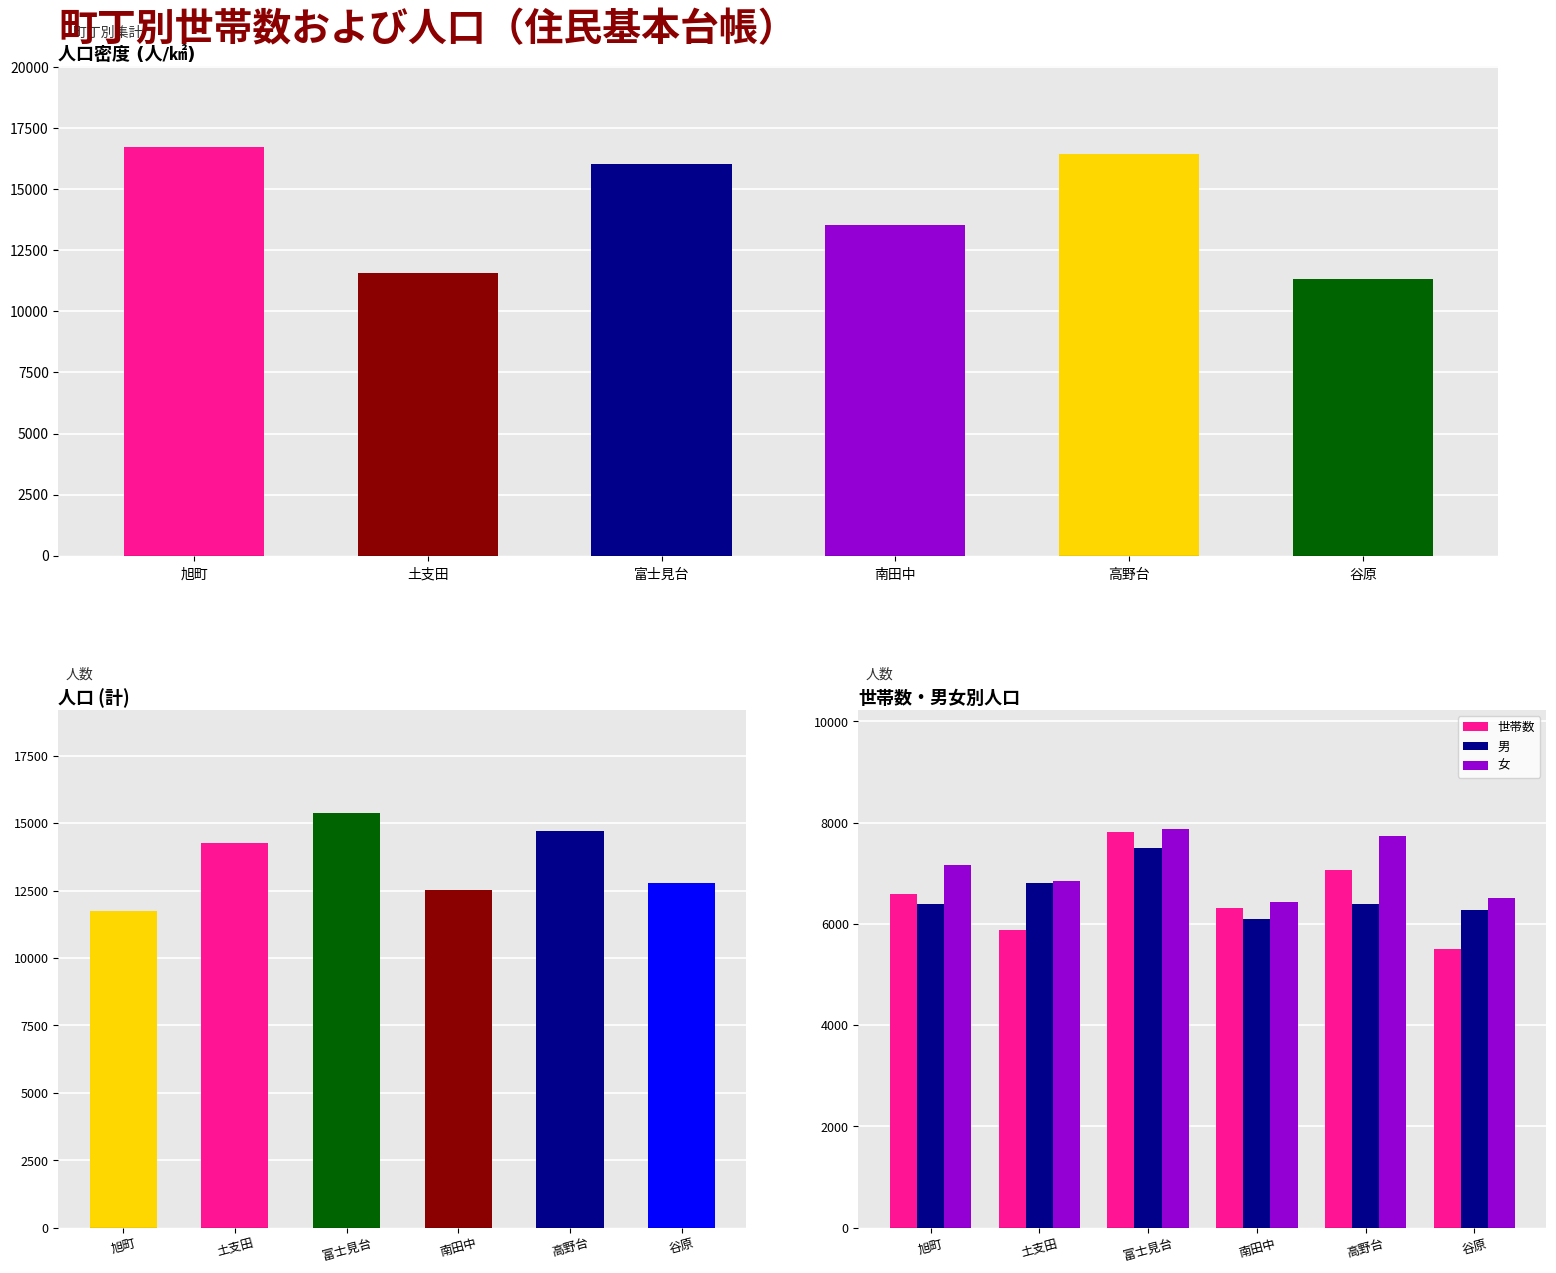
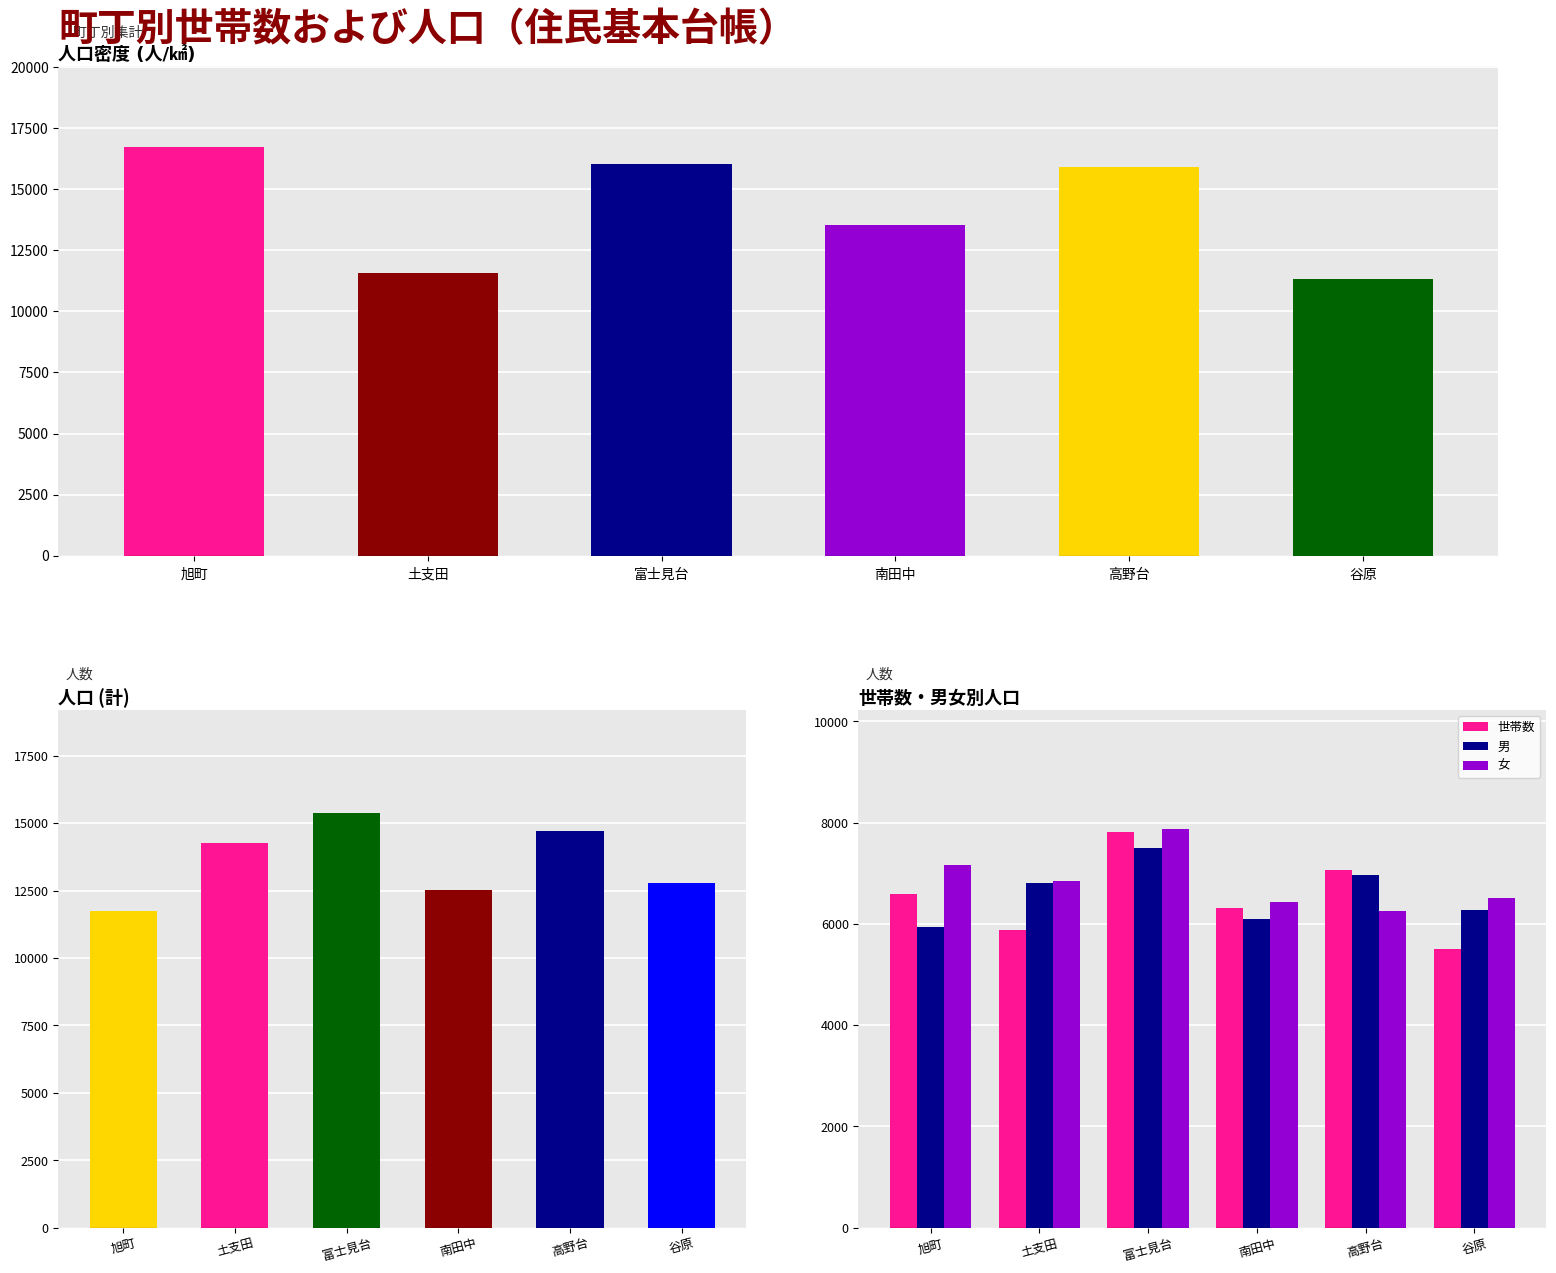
  {
    "人口密度 (人/㎢)": {
      "旭町": 16700,
      "土支田": 11600,
      "富士見台": 16000,
      "南田中": 13500,
-     "高野台": 16400,
+     "高野台": 15900,
      "谷原": 11300
    },
    "人口 (計)": {
      "旭町": 11700,
      "土支田": 14300,
      "富士見台": 15400,
      "南田中": 12500,
      "高野台": 14700,
      "谷原": 12800
    },
    "世帯数・男女別人口": {
      "世帯数": {
        "旭町": 6600,
        "土支田": 5900,
        "富士見台": 7800,
        "南田中": 6300,
        "高野台": 7100,
        "谷原": 5500
      },
      "男": {
-       "旭町": 6400,
+       "旭町": 5900,
        "土支田": 6800,
        "富士見台": 7500,
        "南田中": 6100,
-       "高野台": 6400,
+       "高野台": 7000,
        "谷原": 6300
      },
      "女": {
        "旭町": 7200,
        "土支田": 6900,
        "富士見台": 7900,
        "南田中": 6400,
-       "高野台": 7700,
+       "高野台": 6300,
        "谷原": 6500
      }
    }
  }
